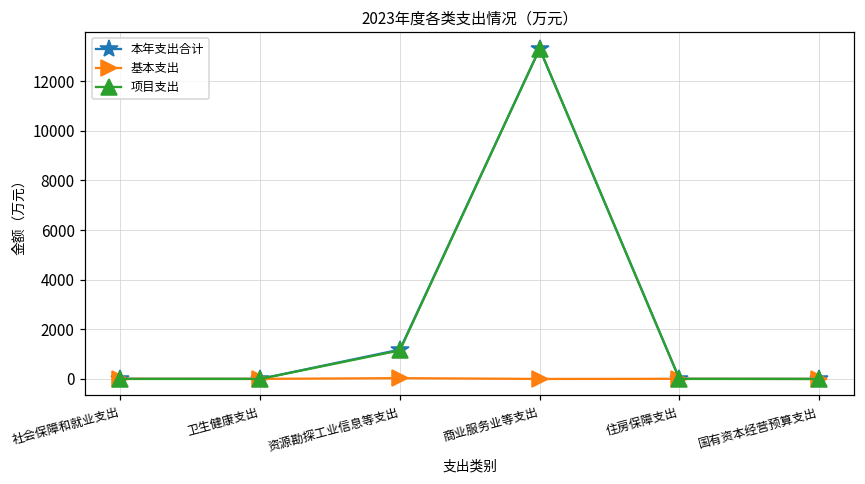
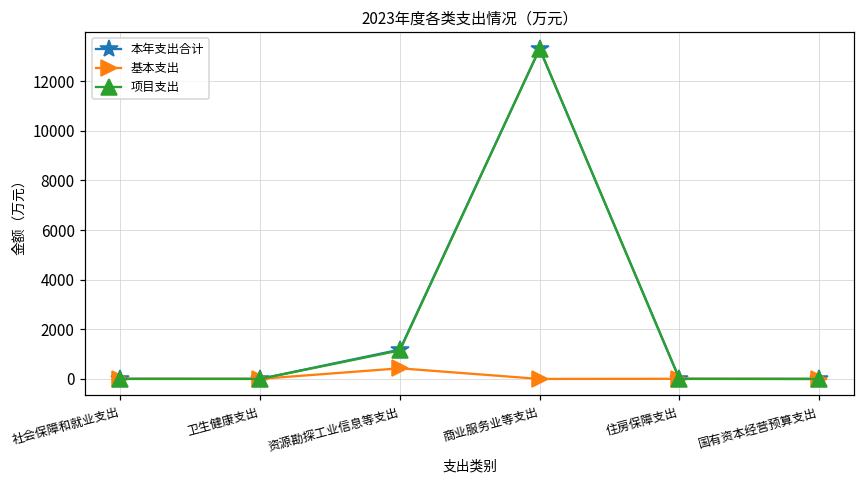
  {
    "基本支出": {
-     "资源勘探工业信息等支出": 0,
+     "资源勘探工业信息等支出": 400,
      "商业服务业等支出": 0
    }
  }
